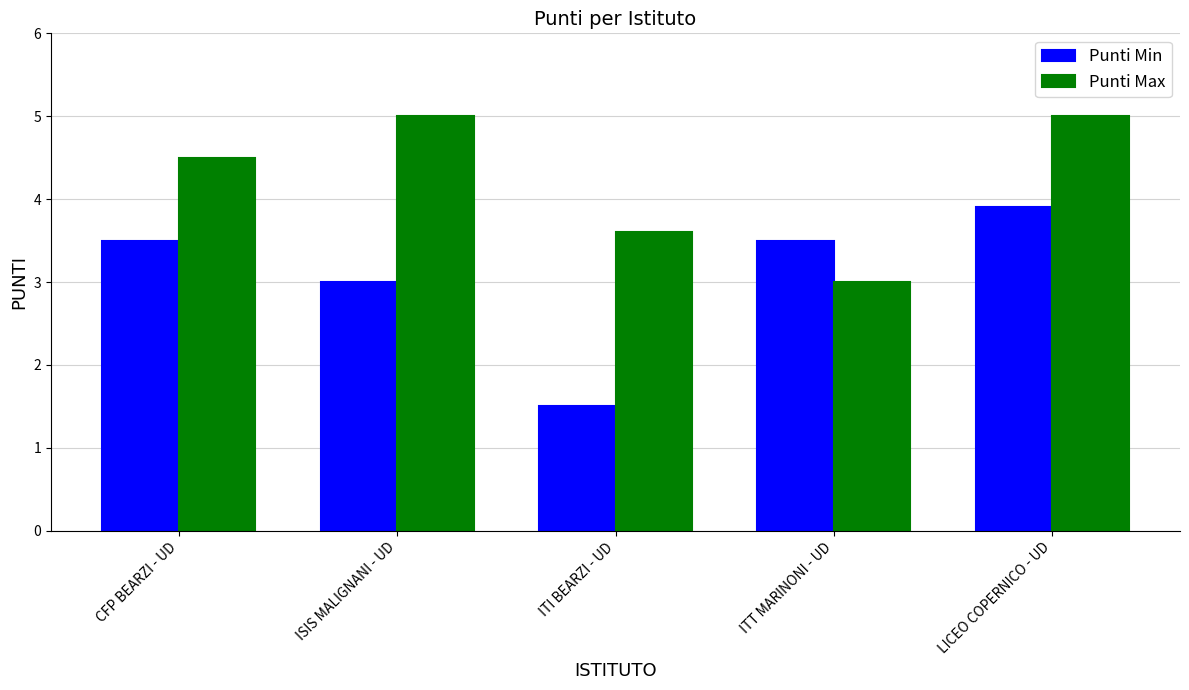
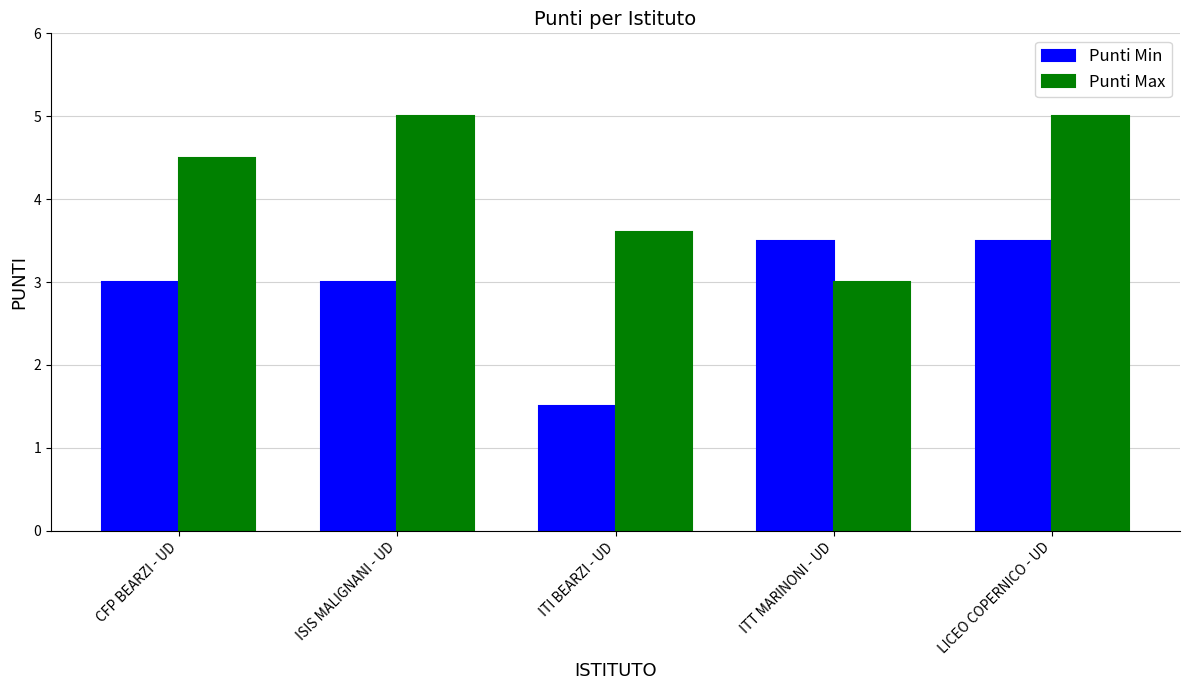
  {
    "Punti Min": {
-     "CFP BEARZI - UD": 3.5,
+     "CFP BEARZI - UD": 3.0,
      "ISIS MALIGNANI - UD": 3.0,
      "ITI BEARZI - UD": 1.5,
      "ITT MARINONI - UD": 3.5,
-     "LICEO COPERNICO - UD": 3.9
+     "LICEO COPERNICO - UD": 3.5
    },
    "Punti Max": {
      "CFP BEARZI - UD": 4.5,
      "ISIS MALIGNANI - UD": 5.0,
      "ITI BEARZI - UD": 3.6,
      "ITT MARINONI - UD": 3.0,
      "LICEO COPERNICO - UD": 5.0
    }
  }
